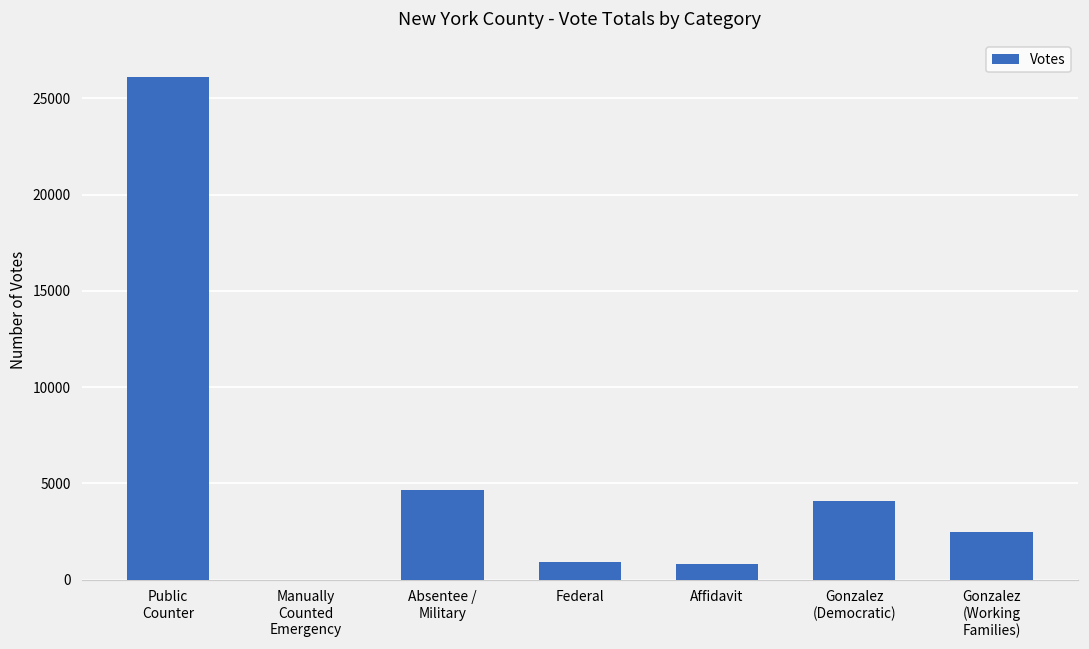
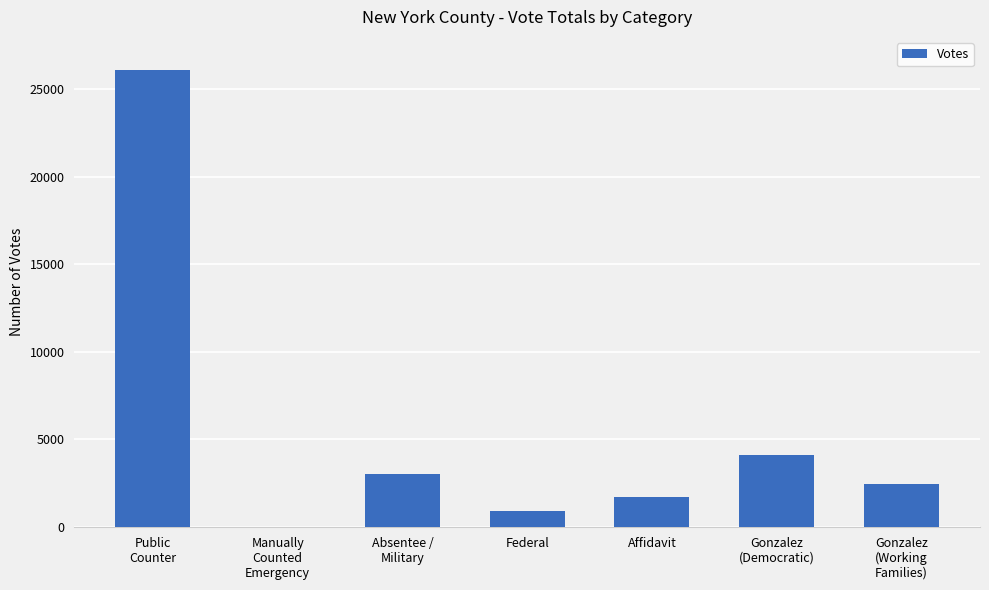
  {
    "Public Counter": 26100,
    "Manually Counted Emergency": 0,
-   "Absentee / Military": 4700,
+   "Absentee / Military": 3000,
    "Federal": 900,
-   "Affidavit": 800,
+   "Affidavit": 1700,
    "Gonzalez (Democratic)": 4100,
    "Gonzalez (Working Families)": 2500
  }
